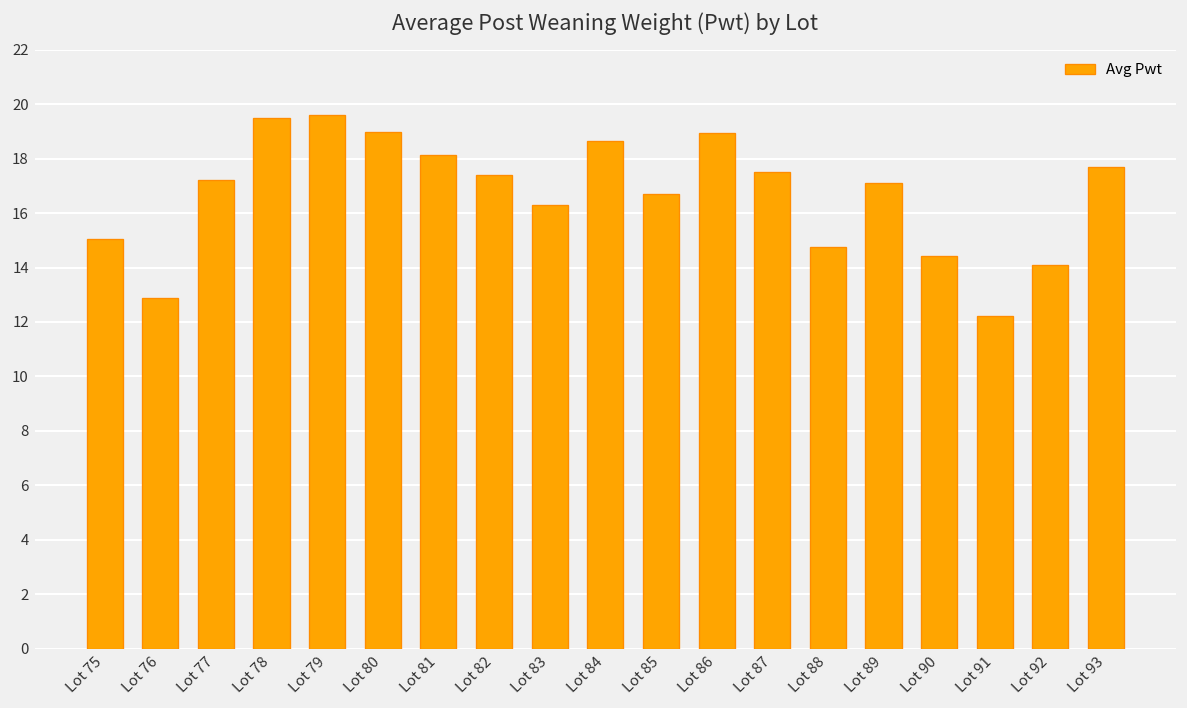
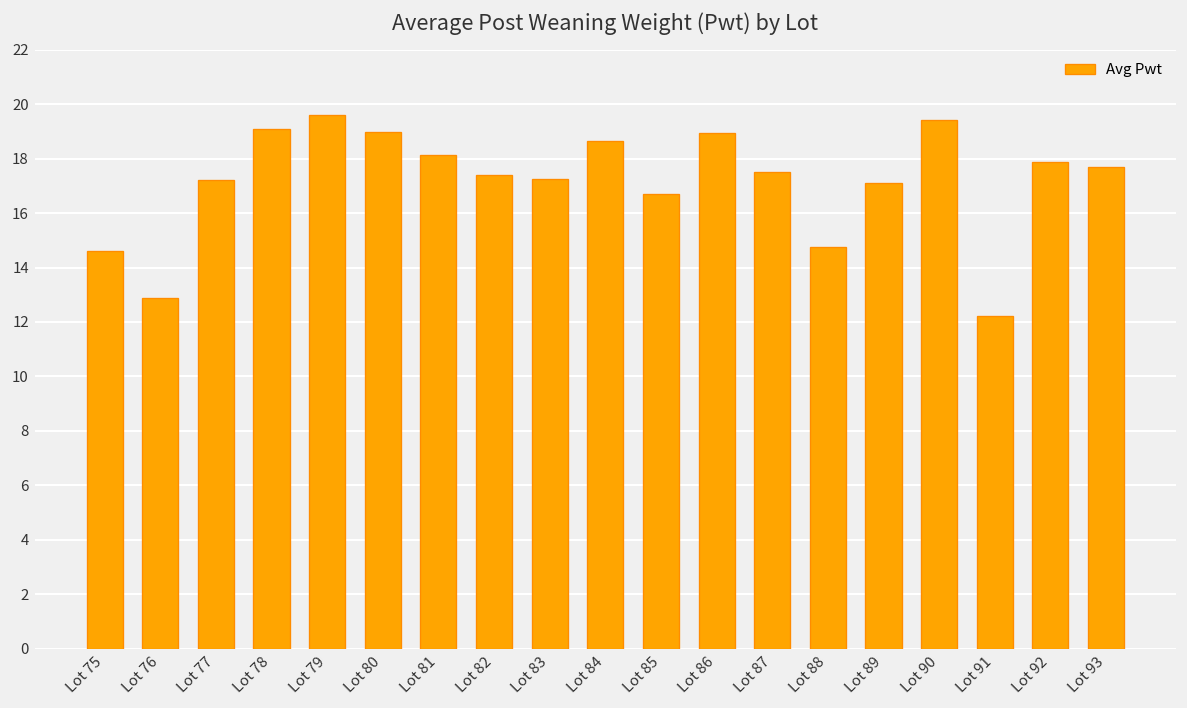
  {
-   "Lot 75": 15.1,
+   "Lot 75": 14.6,
    "Lot 76": 12.9,
    "Lot 77": 17.2,
-   "Lot 78": 19.5,
+   "Lot 78": 19.1,
    "Lot 79": 19.6,
    "Lot 80": 19.0,
    "Lot 81": 18.1,
    "Lot 82": 17.4,
-   "Lot 83": 16.3,
+   "Lot 83": 17.2,
    "Lot 84": 18.7,
    "Lot 85": 16.7,
    "Lot 86": 18.9,
    "Lot 87": 17.5,
    "Lot 88": 14.8,
    "Lot 89": 17.1,
-   "Lot 90": 14.4,
+   "Lot 90": 19.4,
    "Lot 91": 12.2,
-   "Lot 92": 14.1,
+   "Lot 92": 17.9,
    "Lot 93": 17.7
  }
